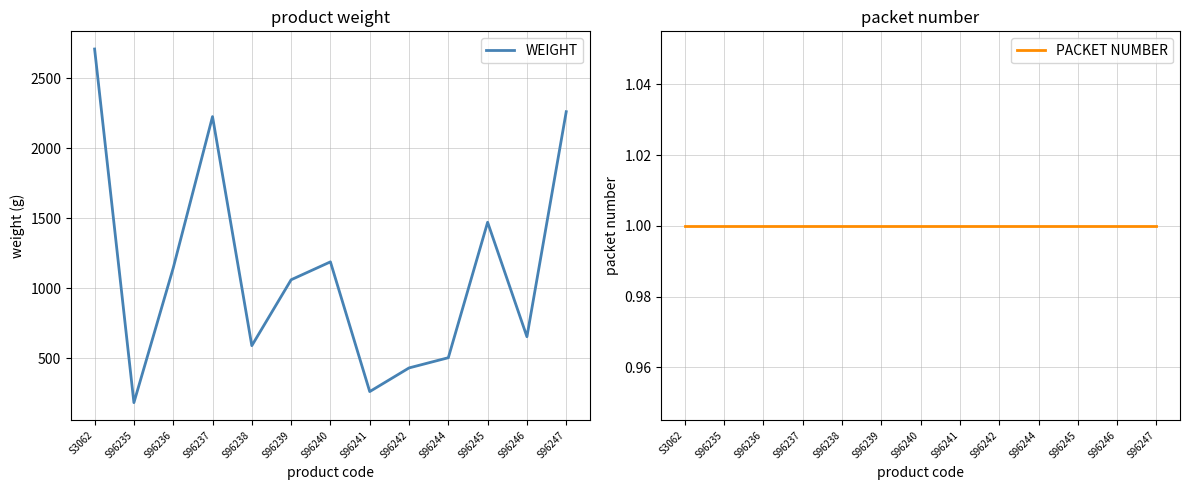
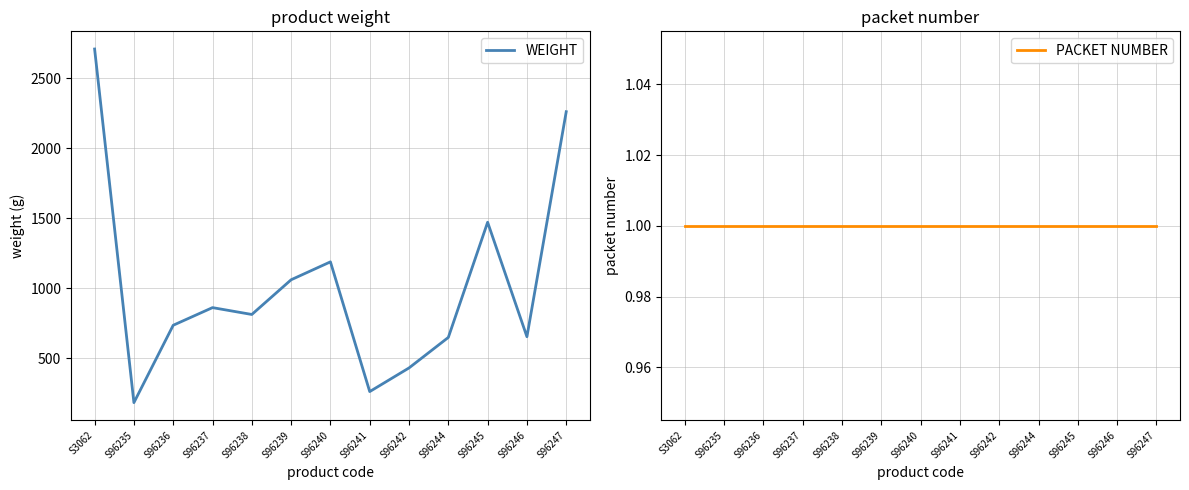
  {
    "product weight": {
      "S3062": 2710,
      "S96235": 180,
-     "S96236": 1150,
-     "S96237": 2230,
-     "S96238": 590,
+     "S96236": 740,
+     "S96237": 860,
+     "S96238": 810,
      "S96239": 1060,
      "S96240": 1190,
      "S96241": 260,
      "S96242": 430,
-     "S96244": 500,
+     "S96244": 650,
      "S96245": 1470,
      "S96246": 650,
      "S96247": 2260
    },
    "packet number": {
      "S3062": 1.000,
      "S96235": 1.000,
      "S96236": 1.000,
      "S96237": 1.000,
      "S96238": 1.000,
      "S96239": 1.000,
      "S96240": 1.000,
      "S96241": 1.000,
      "S96242": 1.000,
      "S96244": 1.000,
      "S96245": 1.000,
      "S96246": 1.000,
      "S96247": 1.000
    }
  }
